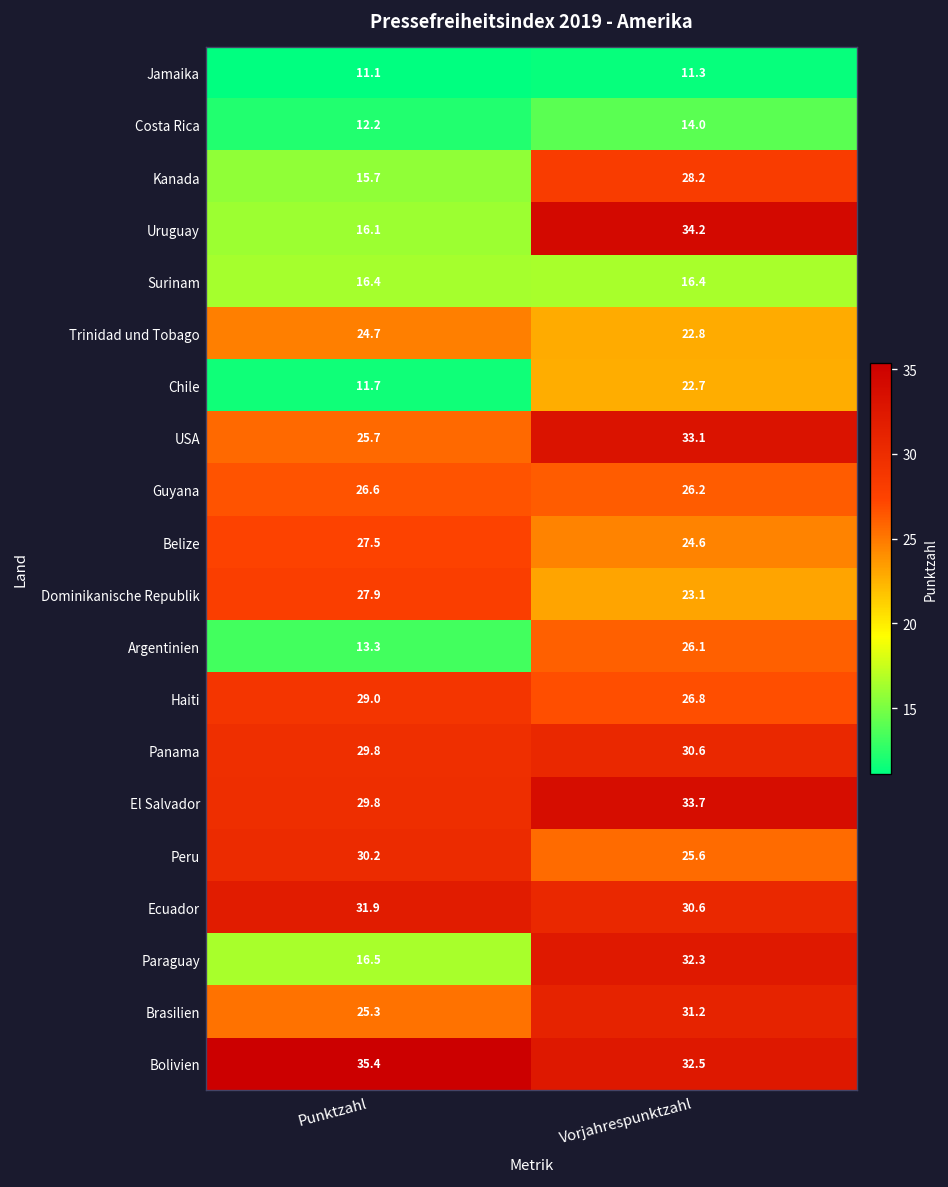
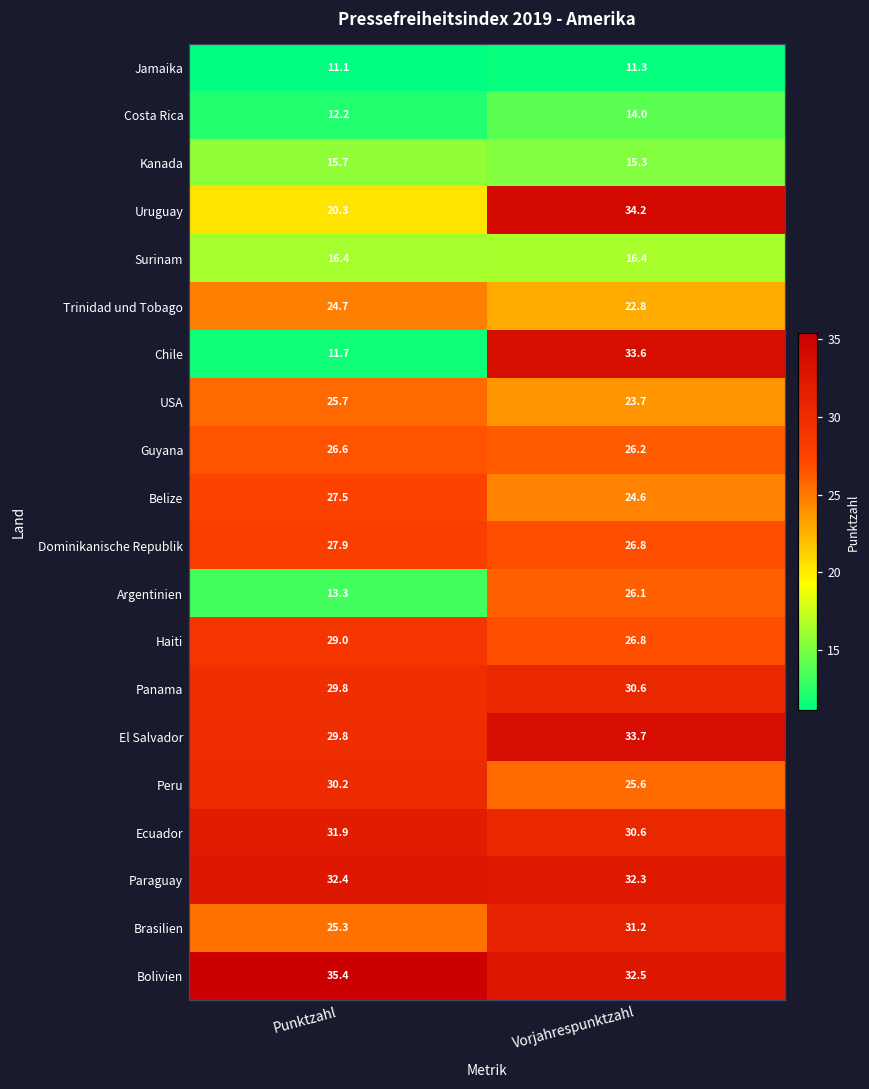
  {
    "Jamaika": {
      "Punktzahl": 11.1,
      "Vorjahrespunktzahl": 11.3
    },
    "Costa Rica": {
      "Punktzahl": 12.2,
      "Vorjahrespunktzahl": 14.0
    },
    "Kanada": {
      "Punktzahl": 15.7,
-     "Vorjahrespunktzahl": 28.2
+     "Vorjahrespunktzahl": 15.3
    },
    "Uruguay": {
-     "Punktzahl": 16.1,
+     "Punktzahl": 20.3,
      "Vorjahrespunktzahl": 34.2
    },
    "Surinam": {
      "Punktzahl": 16.4,
      "Vorjahrespunktzahl": 16.4
    },
    "Trinidad und Tobago": {
      "Punktzahl": 24.7,
      "Vorjahrespunktzahl": 22.8
    },
    "Chile": {
      "Punktzahl": 11.7,
-     "Vorjahrespunktzahl": 22.7
+     "Vorjahrespunktzahl": 33.6
    },
    "USA": {
      "Punktzahl": 25.7,
-     "Vorjahrespunktzahl": 33.1
+     "Vorjahrespunktzahl": 23.7
    },
    "Guyana": {
      "Punktzahl": 26.6,
      "Vorjahrespunktzahl": 26.2
    },
    "Belize": {
      "Punktzahl": 27.5,
      "Vorjahrespunktzahl": 24.6
    },
    "Dominikanische Republik": {
      "Punktzahl": 27.9,
-     "Vorjahrespunktzahl": 23.1
+     "Vorjahrespunktzahl": 26.8
    },
    "Argentinien": {
      "Punktzahl": 13.3,
      "Vorjahrespunktzahl": 26.1
    },
    "Haiti": {
      "Punktzahl": 29.0,
      "Vorjahrespunktzahl": 26.8
    },
    "Panama": {
      "Punktzahl": 29.8,
      "Vorjahrespunktzahl": 30.6
    },
    "El Salvador": {
      "Punktzahl": 29.8,
      "Vorjahrespunktzahl": 33.7
    },
    "Peru": {
      "Punktzahl": 30.2,
      "Vorjahrespunktzahl": 25.6
    },
    "Ecuador": {
      "Punktzahl": 31.9,
      "Vorjahrespunktzahl": 30.6
    },
    "Paraguay": {
-     "Punktzahl": 16.5,
+     "Punktzahl": 32.4,
      "Vorjahrespunktzahl": 32.3
    },
    "Brasilien": {
      "Punktzahl": 25.3,
      "Vorjahrespunktzahl": 31.2
    },
    "Bolivien": {
      "Punktzahl": 35.4,
      "Vorjahrespunktzahl": 32.5
    }
  }
